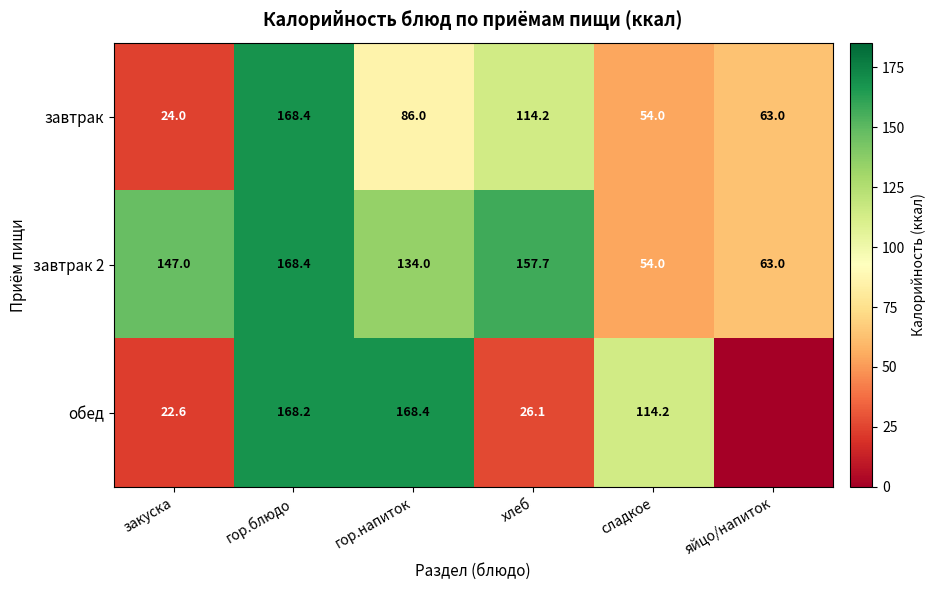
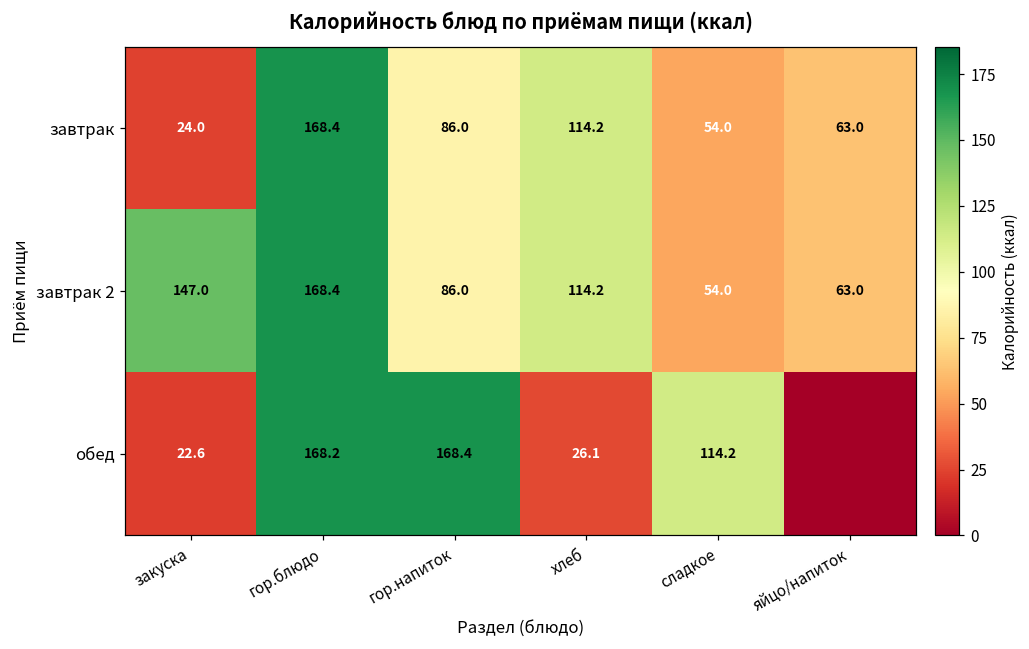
  {
    "завтрак": {
      "закуска": 24.0,
      "гор.блюдо": 168.4,
      "гор.напиток": 86.0,
      "хлеб": 114.2,
      "сладкое": 54.0,
      "яйцо/напиток": 63.0
    },
    "завтрак 2": {
      "закуска": 147.0,
      "гор.блюдо": 168.4,
-     "гор.напиток": 134.0,
-     "хлеб": 157.7,
+     "гор.напиток": 86.0,
+     "хлеб": 114.2,
      "сладкое": 54.0,
      "яйцо/напиток": 63.0
    },
    "обед": {
      "закуска": 22.6,
      "гор.блюдо": 168.2,
      "гор.напиток": 168.4,
      "хлеб": 26.1,
      "сладкое": 114.2
    }
  }
